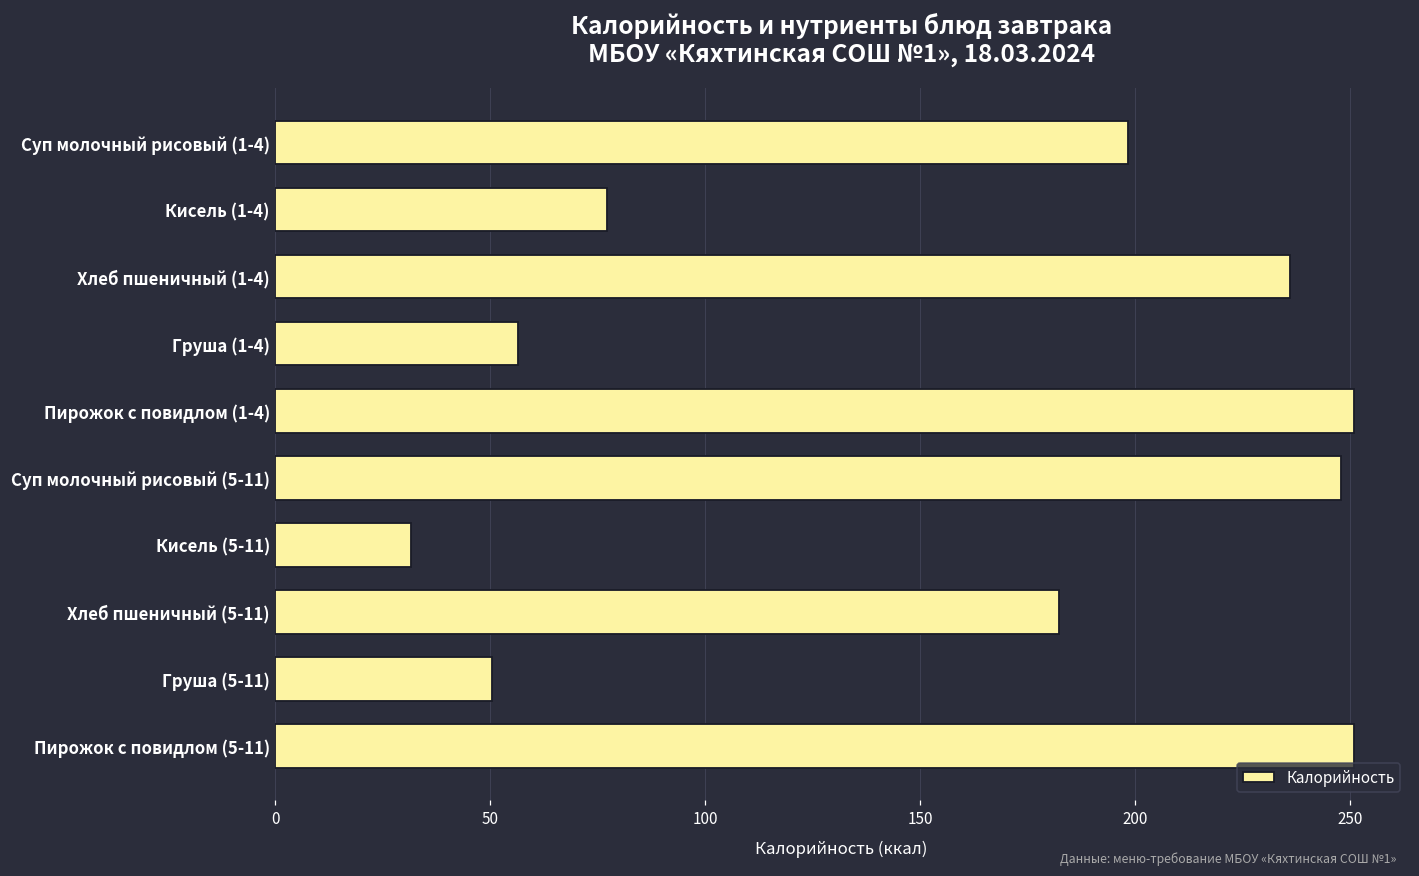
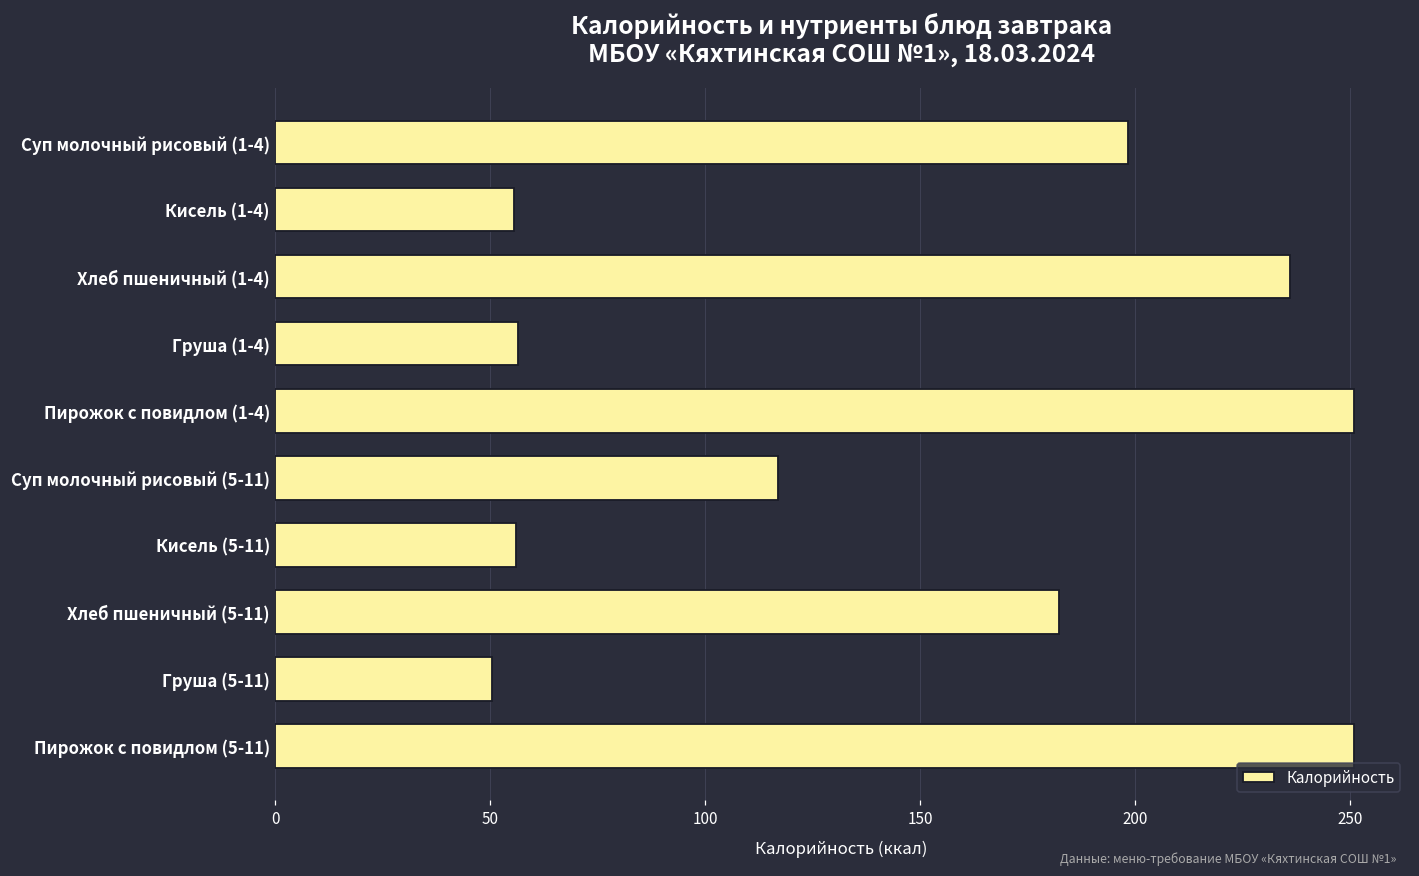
  {
    "Суп молочный рисовый (1-4)": 198,
-   "Кисель (1-4)": 77,
+   "Кисель (1-4)": 56,
    "Хлеб пшеничный (1-4)": 236,
    "Груша (1-4)": 56,
    "Пирожок с повидлом (1-4)": 251,
-   "Суп молочный рисовый (5-11)": 248,
-   "Кисель (5-11)": 32,
+   "Суп молочный рисовый (5-11)": 117,
+   "Кисель (5-11)": 56,
    "Хлеб пшеничный (5-11)": 182,
    "Груша (5-11)": 50,
    "Пирожок с повидлом (5-11)": 251
  }
